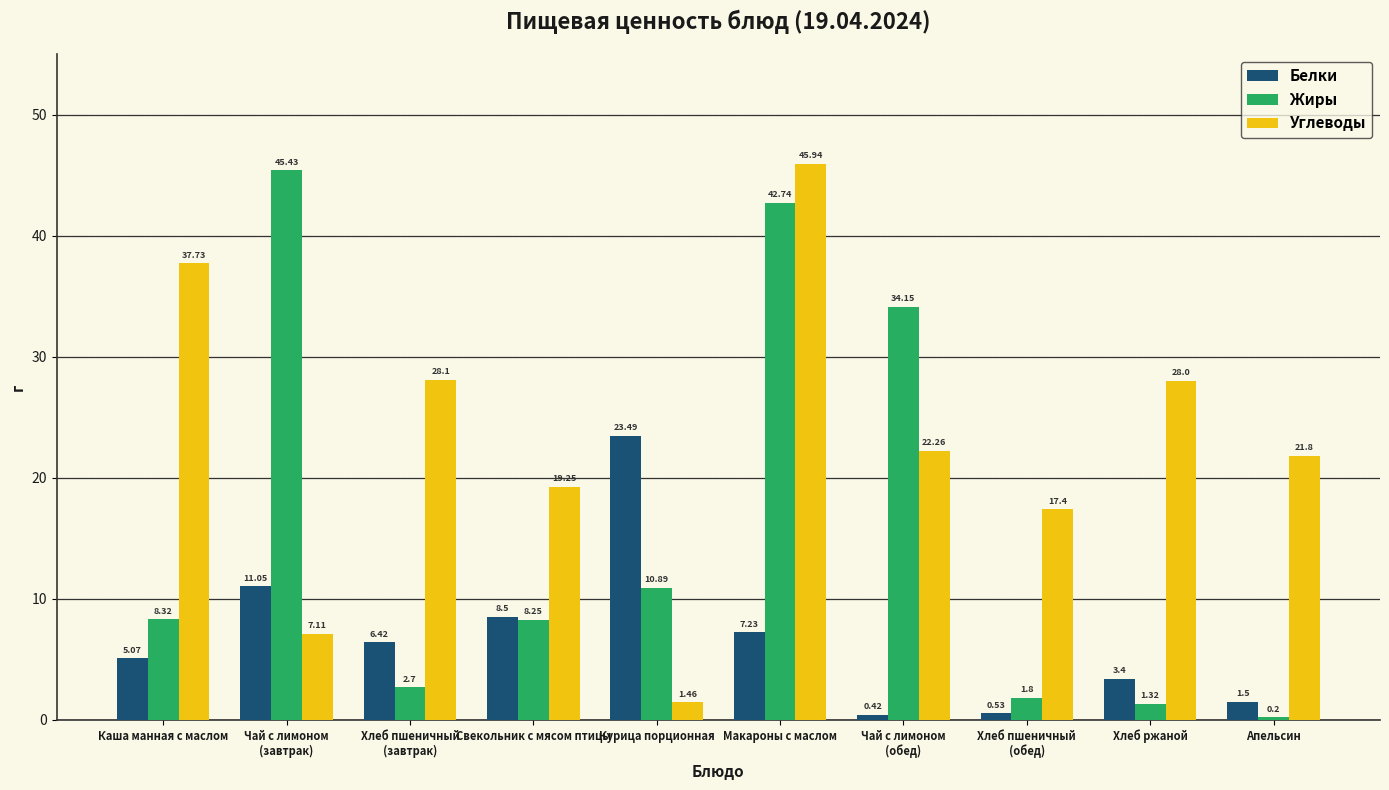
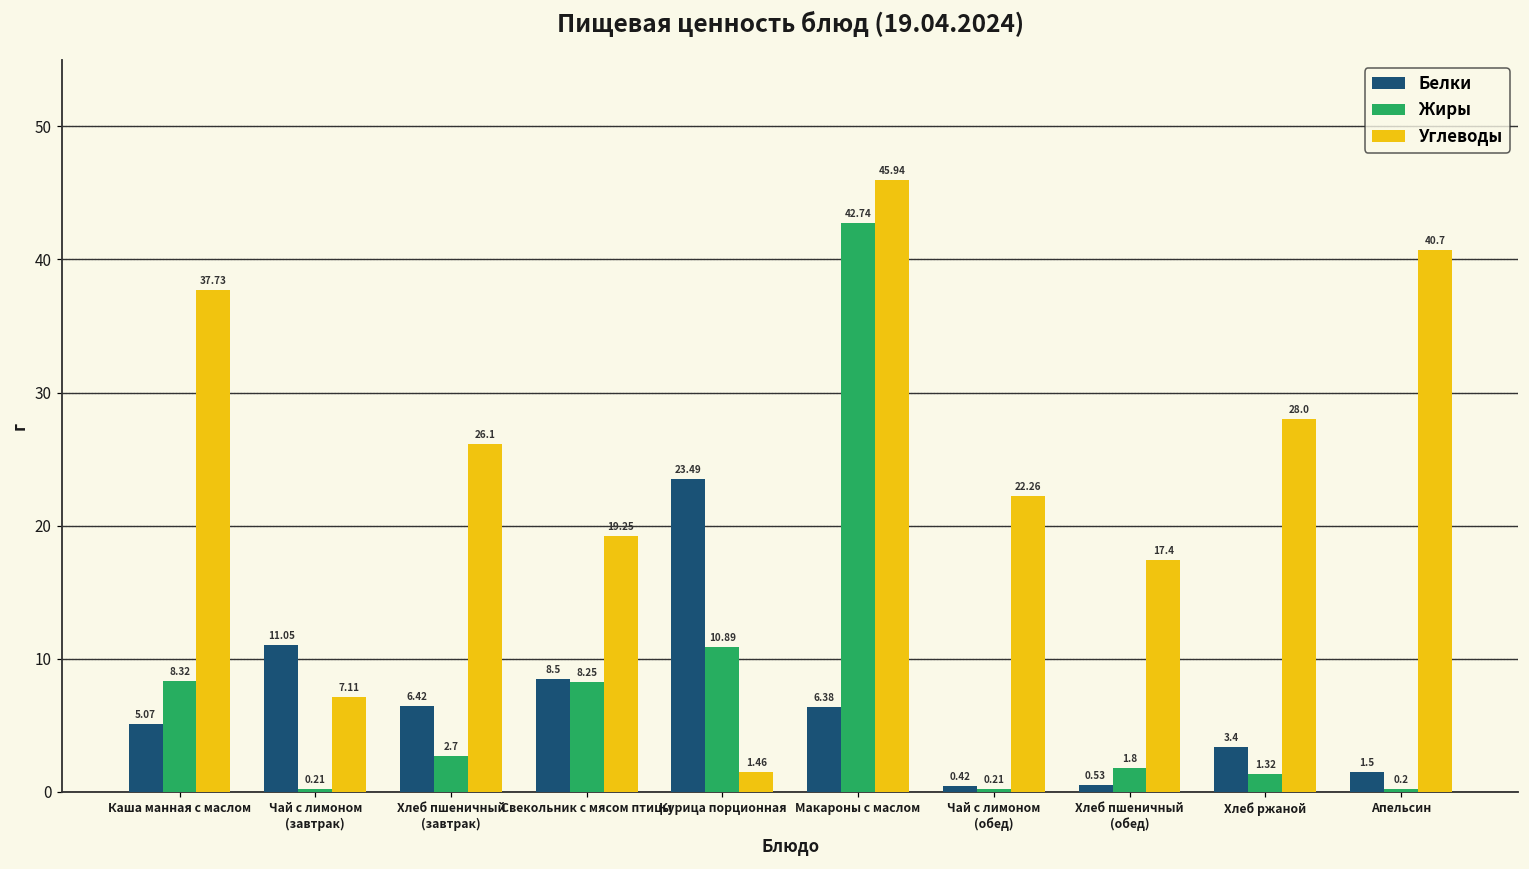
  {
    "Белки": {
      "Каша манная с маслом": 5.07,
      "Чай с лимоном (завтрак)": 11.05,
      "Хлеб пшеничный (завтрак)": 6.42,
      "Свекольник с мясом птицы": 8.5,
      "Курица порционная": 23.49,
-     "Макароны с маслом": 7.23,
+     "Макароны с маслом": 6.38,
      "Чай с лимоном (обед)": 0.42,
      "Хлеб пшеничный (обед)": 0.53,
      "Хлеб ржаной": 3.4,
      "Апельсин": 1.5
    },
    "Жиры": {
      "Каша манная с маслом": 8.32,
-     "Чай с лимоном (завтрак)": 45.43,
+     "Чай с лимоном (завтрак)": 0.21,
      "Хлеб пшеничный (завтрак)": 2.7,
      "Свекольник с мясом птицы": 8.25,
      "Курица порционная": 10.89,
      "Макароны с маслом": 42.74,
-     "Чай с лимоном (обед)": 34.15,
+     "Чай с лимоном (обед)": 0.21,
      "Хлеб пшеничный (обед)": 1.8,
      "Хлеб ржаной": 1.32,
      "Апельсин": 0.2
    },
    "Углеводы": {
      "Каша манная с маслом": 37.73,
      "Чай с лимоном (завтрак)": 7.11,
-     "Хлеб пшеничный (завтрак)": 28.1,
+     "Хлеб пшеничный (завтрак)": 26.1,
      "Свекольник с мясом птицы": 19.25,
      "Курица порционная": 1.46,
      "Макароны с маслом": 45.94,
      "Чай с лимоном (обед)": 22.26,
      "Хлеб пшеничный (обед)": 17.4,
      "Хлеб ржаной": 28.0,
-     "Апельсин": 21.8
+     "Апельсин": 40.7
    }
  }
